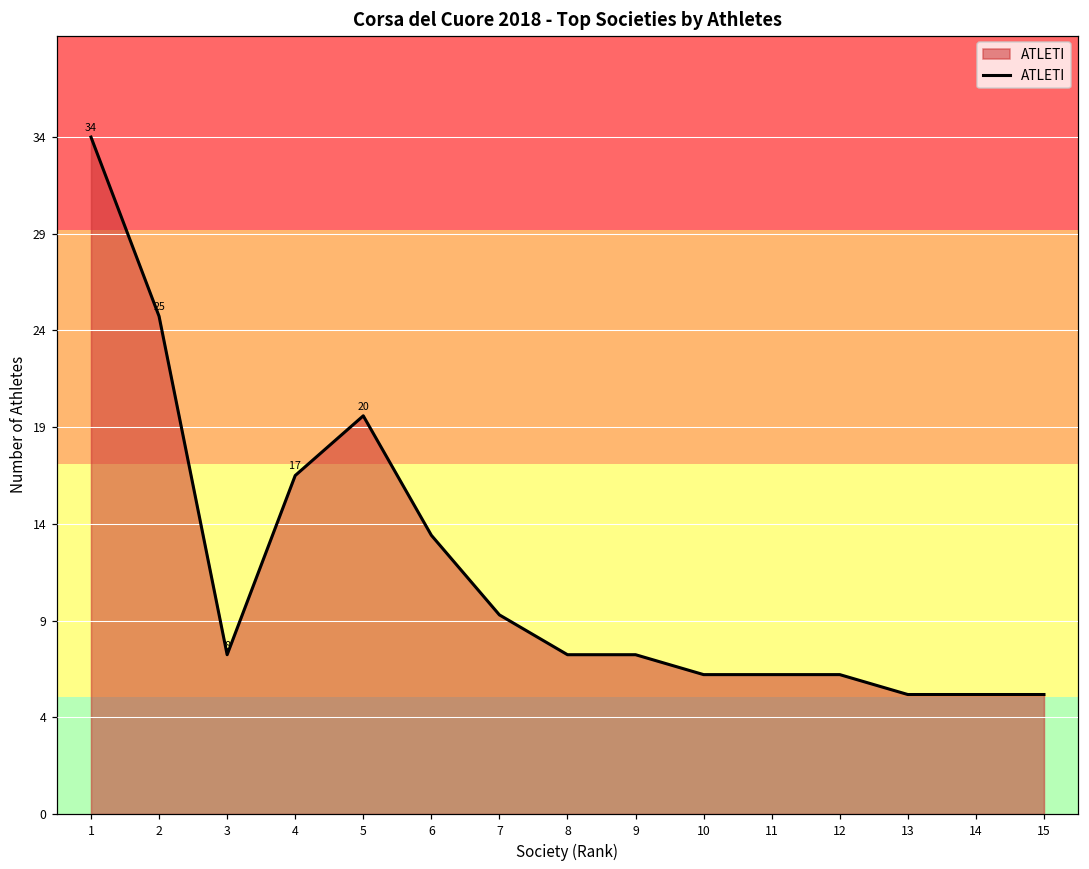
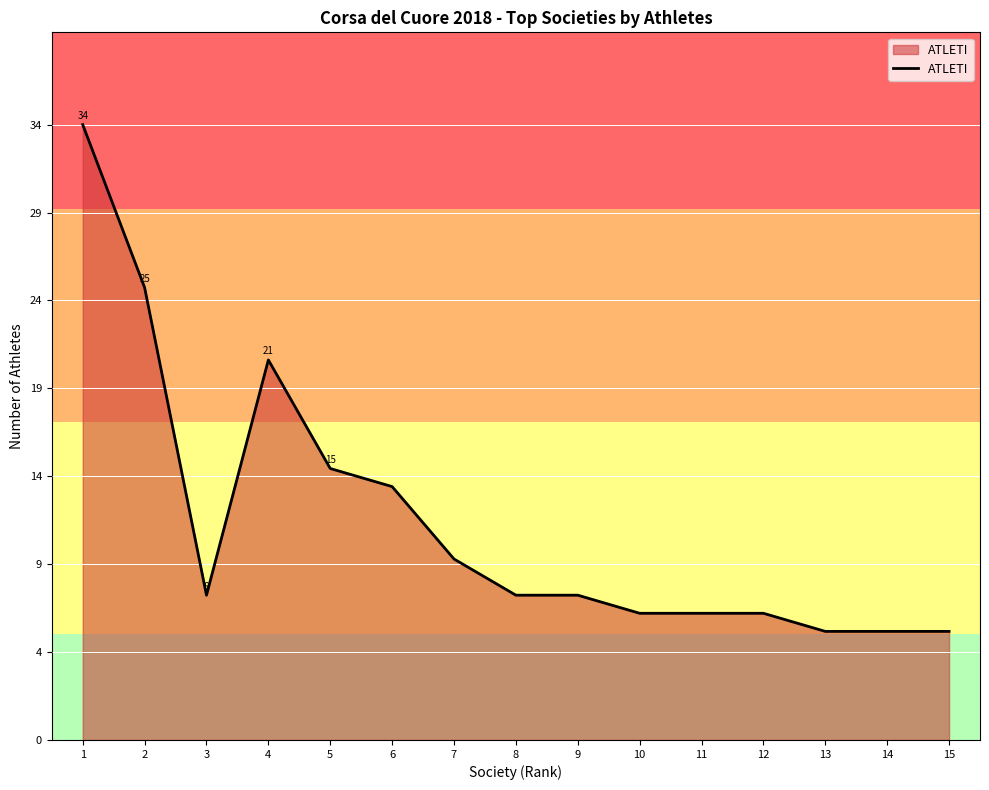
  {
    "1": 34,
    "2": 25,
-   "4": 17,
-   "5": 20
+   "4": 21,
+   "5": 15
  }
